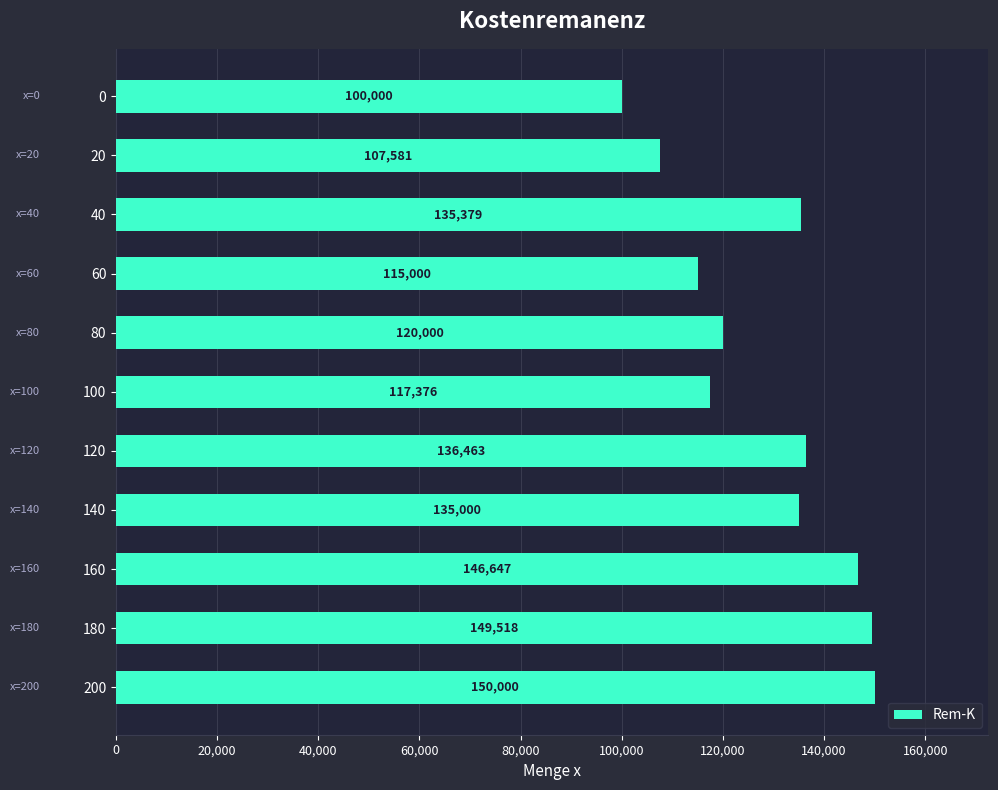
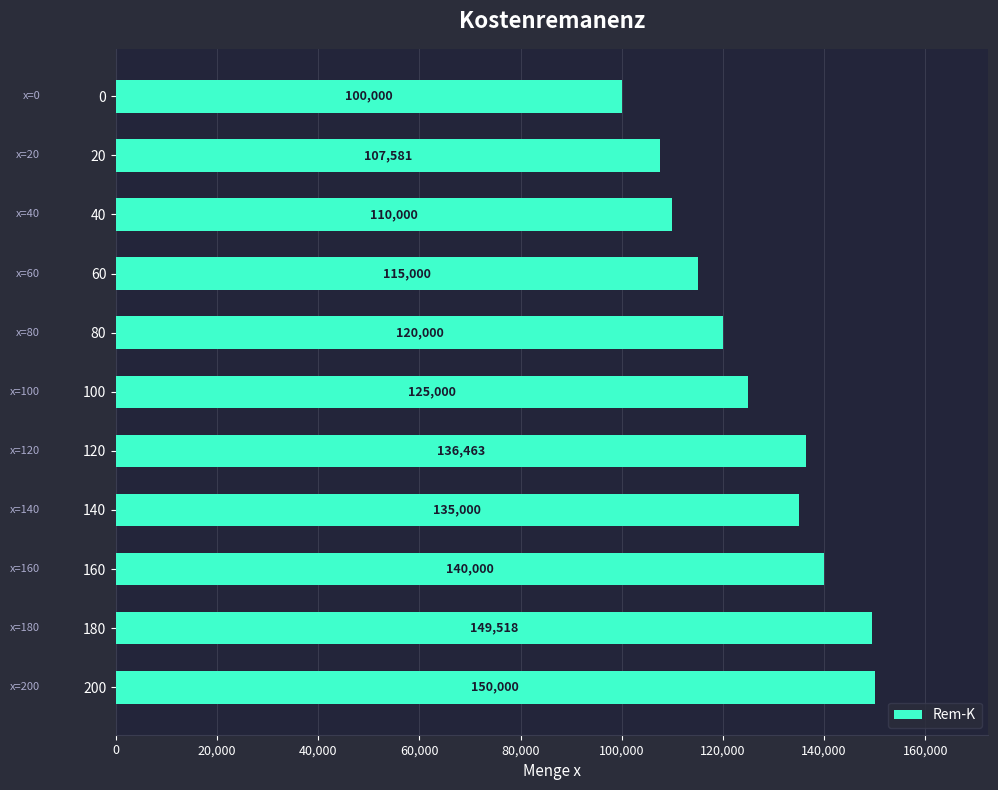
  {
    "0": "100,000",
    "20": "107,581",
-   "40": "135,379",
+   "40": "110,000",
    "60": "115,000",
    "80": "120,000",
-   "100": "117,376",
+   "100": "125,000",
    "120": "136,463",
    "140": "135,000",
-   "160": "146,647",
+   "160": "140,000",
    "180": "149,518",
    "200": "150,000"
  }
